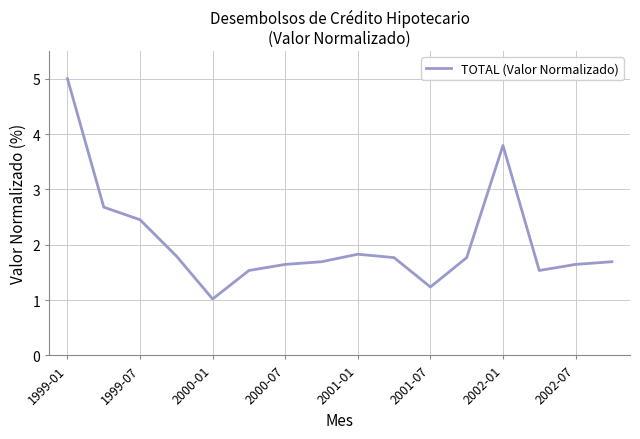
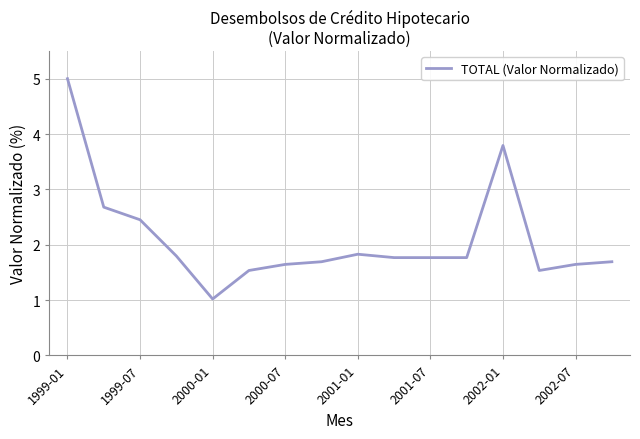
  {
    "1999-01": 5.0,
    "1999-07": 2.5,
    "2000-01": 1.0,
    "2000-07": 1.6,
    "2001-01": 1.8,
-   "2001-07": 1.2,
+   "2001-07": 1.8,
    "2002-01": 3.8,
    "2002-07": 1.6
  }
